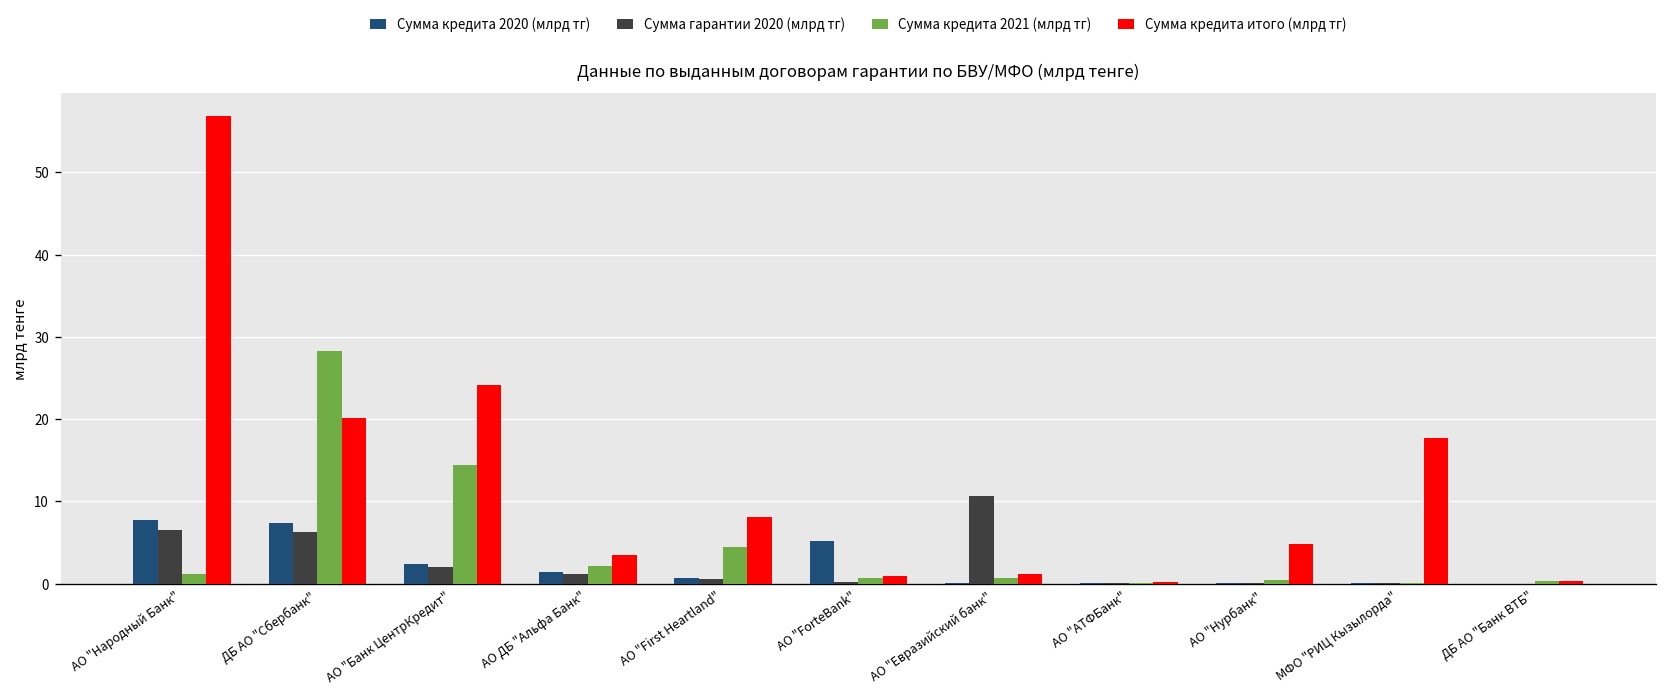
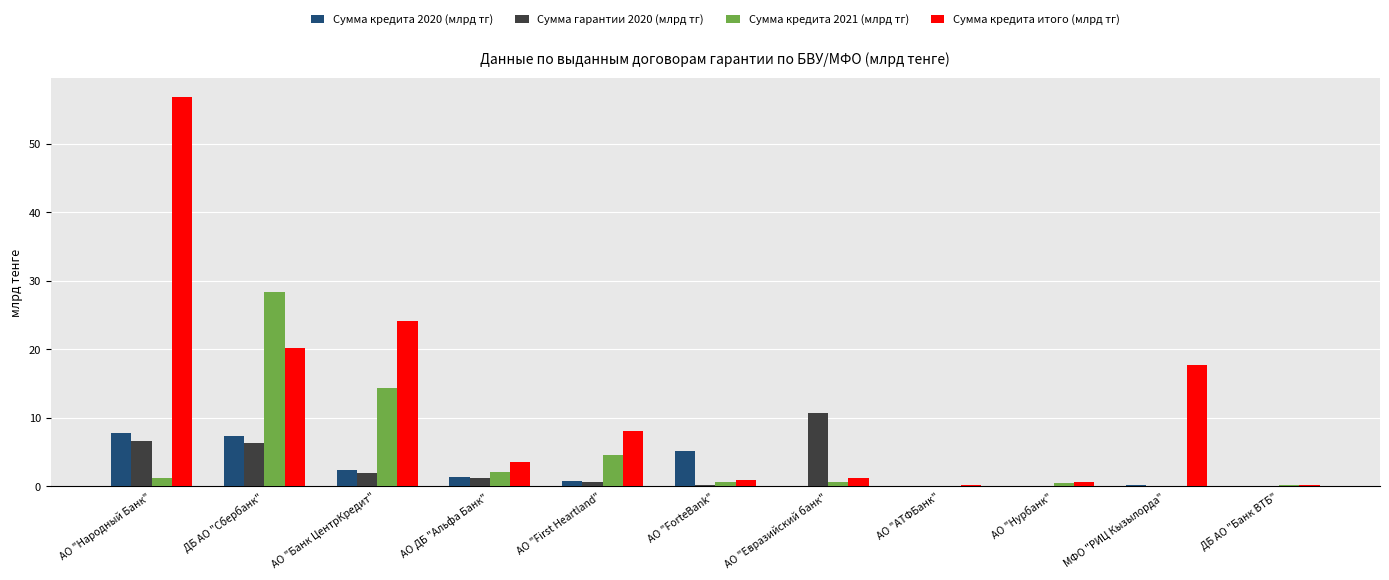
  {
    "Сумма кредита 2020 (млрд тг)": {
      "АО \"Народный Банк\"": 8,
      "ДБ АО \"Сбербанк\"": 7,
      "АО \"Банк ЦентрКредит\"": 2,
      "АО ДБ \"Альфа Банк\"": 1,
      "АО \"First Heartland\"": 1,
      "АО \"ForteBank\"": 5
    },
    "Сумма гарантии 2020 (млрд тг)": {
      "АО \"Народный Банк\"": 7,
      "ДБ АО \"Сбербанк\"": 6,
      "АО \"Банк ЦентрКредит\"": 2,
      "АО ДБ \"Альфа Банк\"": 1,
      "АО \"First Heartland\"": 1,
      "АО \"Евразийский банк\"": 11
    },
    "Сумма кредита 2021 (млрд тг)": {
      "АО \"Народный Банк\"": 1,
      "ДБ АО \"Сбербанк\"": 28,
      "АО \"Банк ЦентрКредит\"": 14,
      "АО ДБ \"Альфа Банк\"": 2,
      "АО \"First Heartland\"": 5,
      "АО \"ForteBank\"": 1,
      "АО \"Евразийский банк\"": 1,
      "АО \"Нурбанк\"": 0
    },
    "Сумма кредита итого (млрд тг)": {
      "АО \"Народный Банк\"": 57,
      "ДБ АО \"Сбербанк\"": 20,
      "АО \"Банк ЦентрКредит\"": 24,
      "АО ДБ \"Альфа Банк\"": 4,
      "АО \"First Heartland\"": 8,
      "АО \"ForteBank\"": 1,
      "АО \"Евразийский банк\"": 1,
-     "АО \"Нурбанк\"": 5,
+     "АО \"Нурбанк\"": 1,
      "МФО \"РИЦ Кызылорда\"": 18
    }
  }
